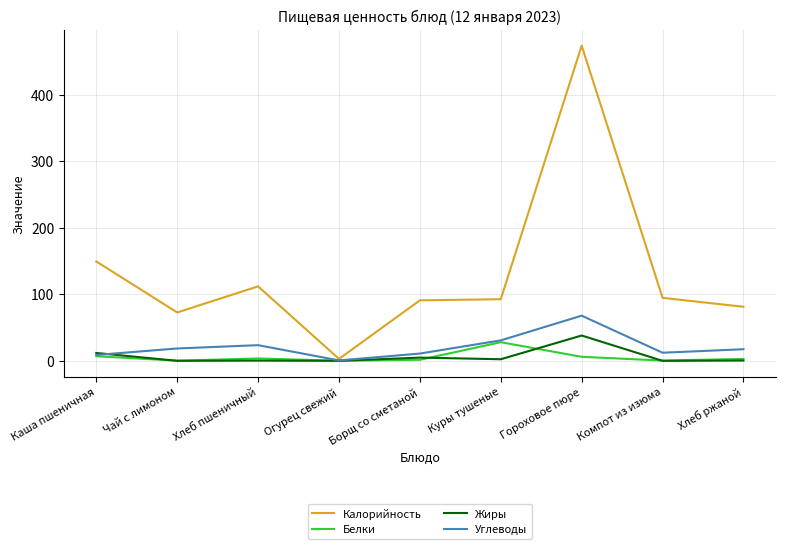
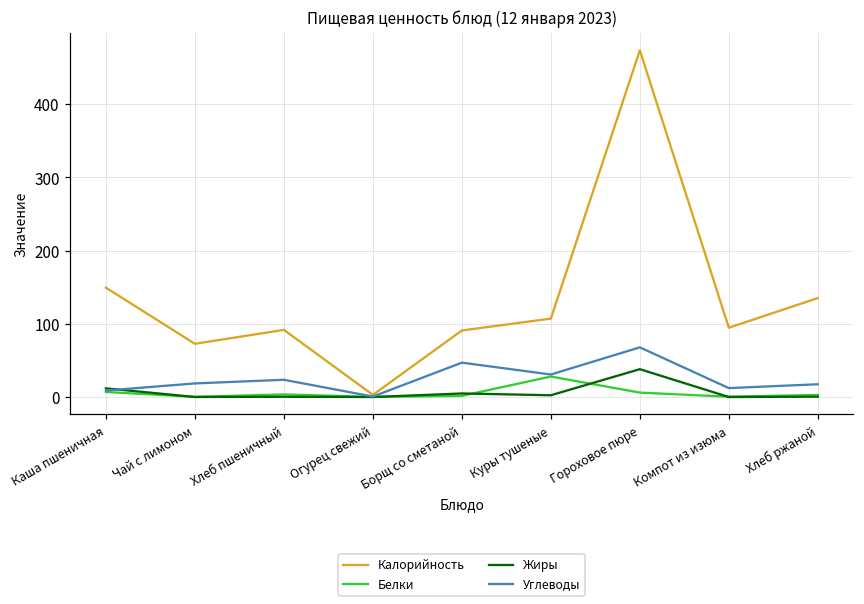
  {
    "Калорийность": {
      "Каша пшеничная": 150,
      "Чай с лимоном": 70,
-     "Хлеб пшеничный": 110,
+     "Хлеб пшеничный": 90,
      "Борщ со сметаной": 90,
-     "Куры тушеные": 90,
+     "Куры тушеные": 110,
      "Гороховое пюре": 470,
      "Компот из изюма": 90,
-     "Хлеб ржаной": 80
+     "Хлеб ржаной": 140
    },
    "Белки": {
      "Гороховое пюре": 10
    },
    "Жиры": {
      "Куры тушеные": 0,
      "Гороховое пюре": 40
    },
    "Углеводы": {
      "Чай с лимоном": 20,
      "Хлеб пшеничный": 20,
-     "Борщ со сметаной": 10,
+     "Борщ со сметаной": 50,
      "Гороховое пюре": 70,
      "Компот из изюма": 10,
      "Хлеб ржаной": 20
    }
  }
